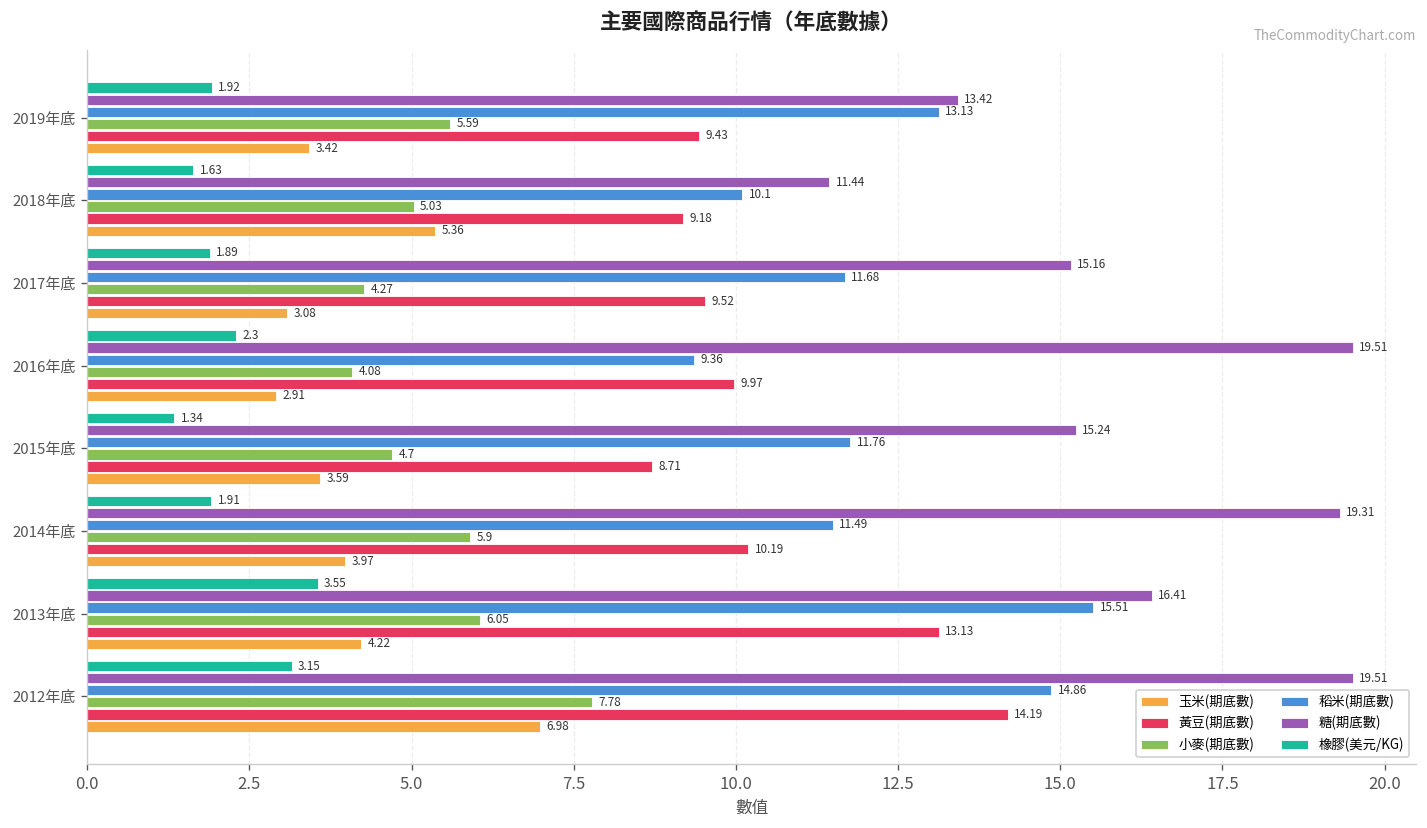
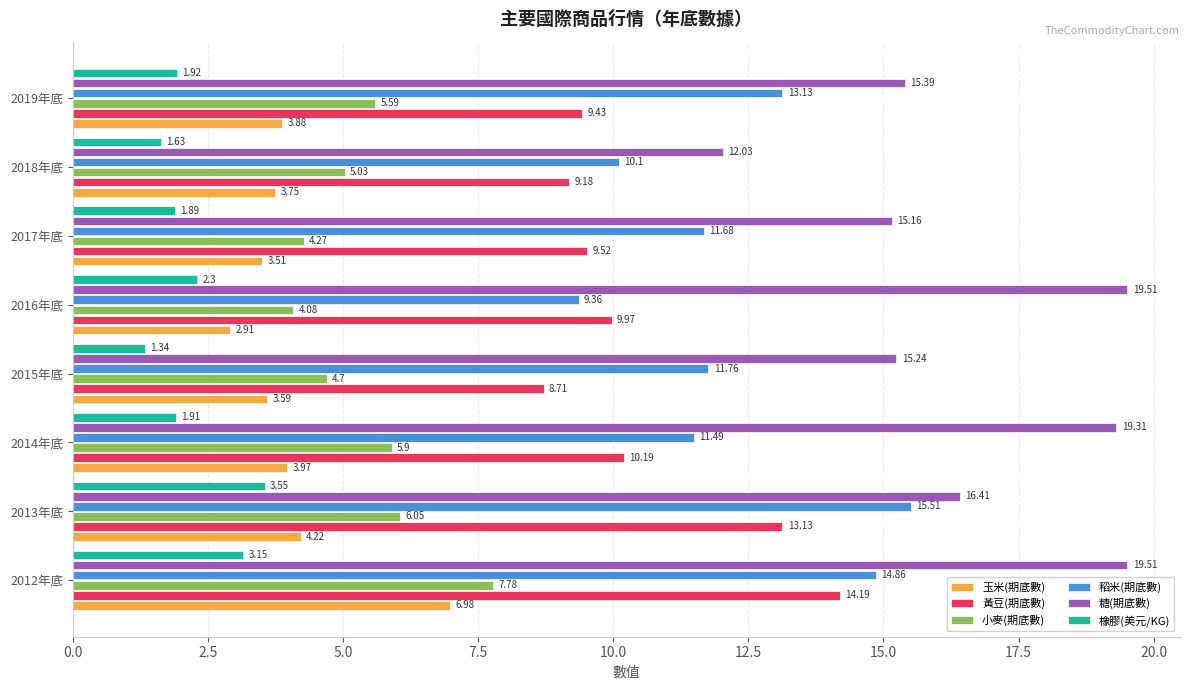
  {
    "玉米(期底數)": {
-     "2019年底": 3.42,
-     "2018年底": 5.36,
-     "2017年底": 3.08,
+     "2019年底": 3.88,
+     "2018年底": 3.75,
+     "2017年底": 3.51,
      "2016年底": 2.91,
      "2015年底": 3.59,
      "2014年底": 3.97,
      "2013年底": 4.22,
      "2012年底": 6.98
    },
    "黃豆(期底數)": {
      "2019年底": 9.43,
      "2018年底": 9.18,
      "2017年底": 9.52,
      "2016年底": 9.97,
      "2015年底": 8.71,
      "2014年底": 10.19,
      "2013年底": 13.13,
      "2012年底": 14.19
    },
    "小麥(期底數)": {
      "2019年底": 5.59,
      "2018年底": 5.03,
      "2017年底": 4.27,
      "2016年底": 4.08,
      "2015年底": 4.7,
      "2014年底": 5.9,
      "2013年底": 6.05,
      "2012年底": 7.78
    },
    "稻米(期底數)": {
      "2019年底": 13.13,
      "2018年底": 10.1,
      "2017年底": 11.68,
      "2016年底": 9.36,
      "2015年底": 11.76,
      "2014年底": 11.49,
      "2013年底": 15.51,
      "2012年底": 14.86
    },
    "糖(期底數)": {
-     "2019年底": 13.42,
-     "2018年底": 11.44,
+     "2019年底": 15.39,
+     "2018年底": 12.03,
      "2017年底": 15.16,
      "2016年底": 19.51,
      "2015年底": 15.24,
      "2014年底": 19.31,
      "2013年底": 16.41,
      "2012年底": 19.51
    },
    "橡膠(美元/KG)": {
      "2019年底": 1.92,
      "2018年底": 1.63,
      "2017年底": 1.89,
      "2016年底": 2.3,
      "2015年底": 1.34,
      "2014年底": 1.91,
      "2013年底": 3.55,
      "2012年底": 3.15
    }
  }
